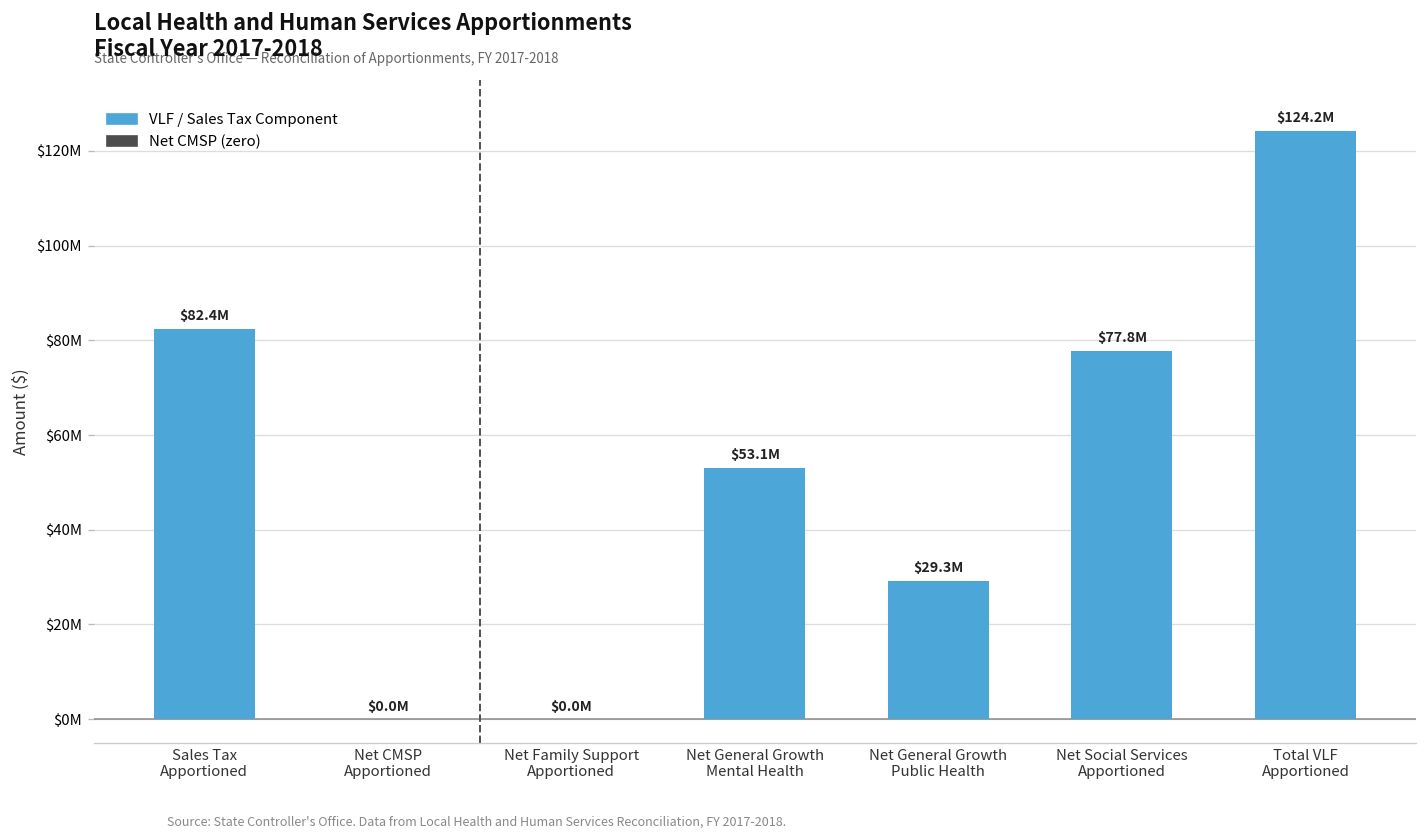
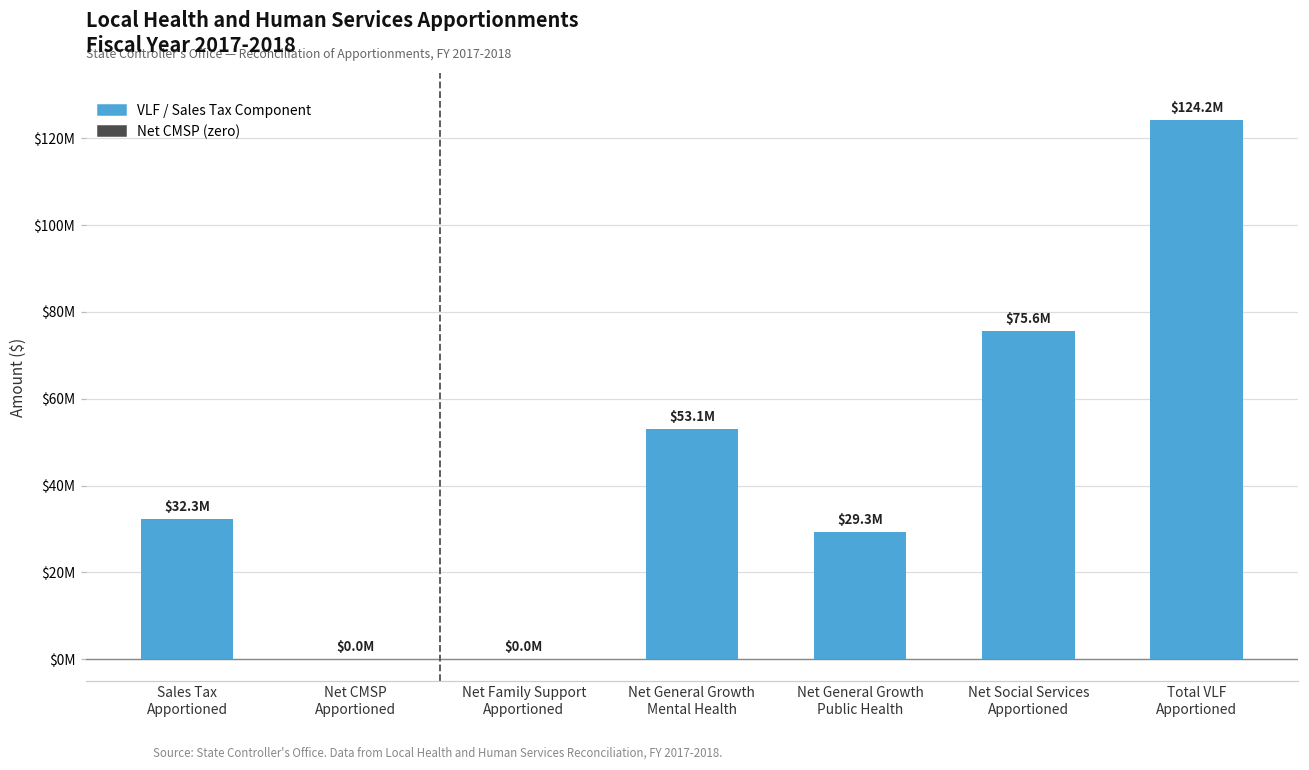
  {
-   "Sales Tax Apportioned": "$82.4M",
+   "Sales Tax Apportioned": "$32.3M",
    "Net CMSP Apportioned": "$0.0M",
    "Net Family Support Apportioned": "$0.0M",
    "Net General Growth Mental Health": "$53.1M",
    "Net General Growth Public Health": "$29.3M",
-   "Net Social Services Apportioned": "$77.8M",
+   "Net Social Services Apportioned": "$75.6M",
    "Total VLF Apportioned": "$124.2M"
  }
